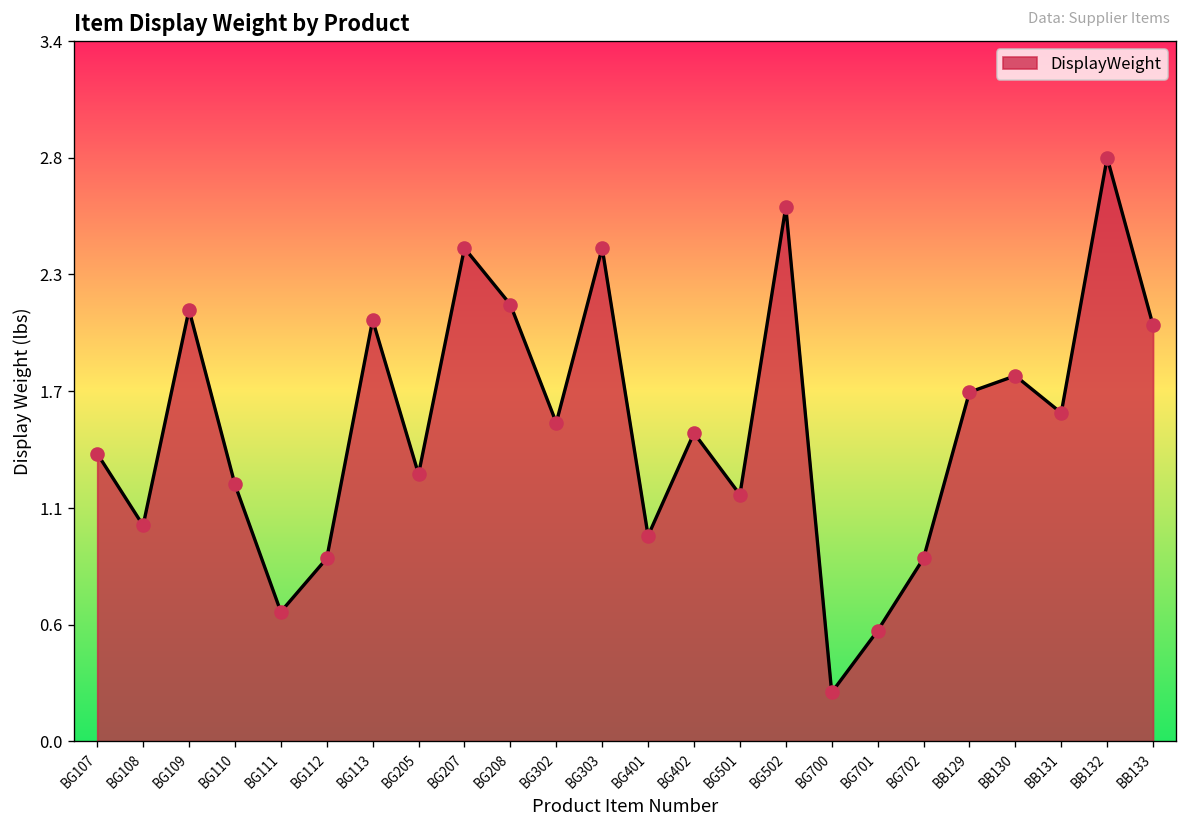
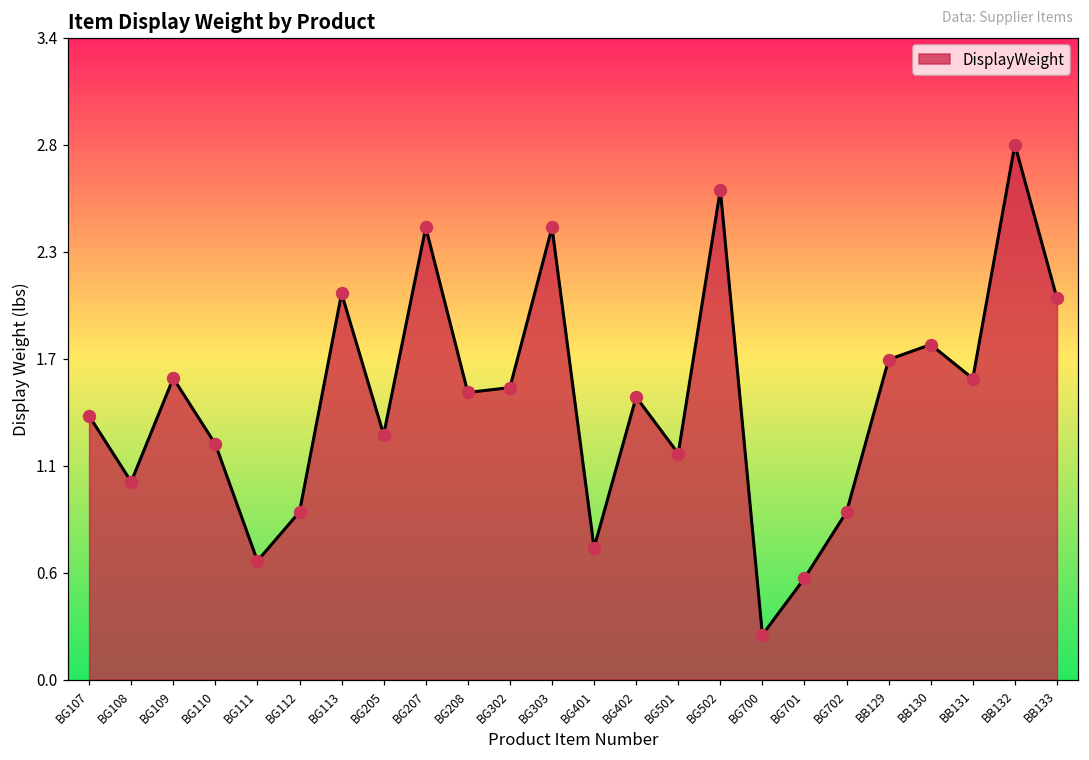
  {
    "BG107": 1.40,
    "BG108": 1.05,
-   "BG109": 2.1,
+   "BG109": 1.6,
    "BG110": 1.25,
    "BG111": 0.63,
    "BG112": 0.89,
    "BG113": 2.05,
    "BG205": 1.30,
    "BG207": 2.40,
-   "BG208": 2.13,
+   "BG208": 1.52,
    "BG302": 1.55,
    "BG303": 2.40,
-   "BG401": 1.0,
+   "BG401": 0.7,
    "BG402": 1.50,
    "BG501": 1.20,
    "BG502": 2.60,
    "BG700": 0.24,
    "BG701": 0.54,
    "BG702": 0.89,
    "BB129": 1.70,
    "BB130": 1.78,
    "BB131": 1.60,
    "BB132": 2.84,
    "BB133": 2.02
  }
